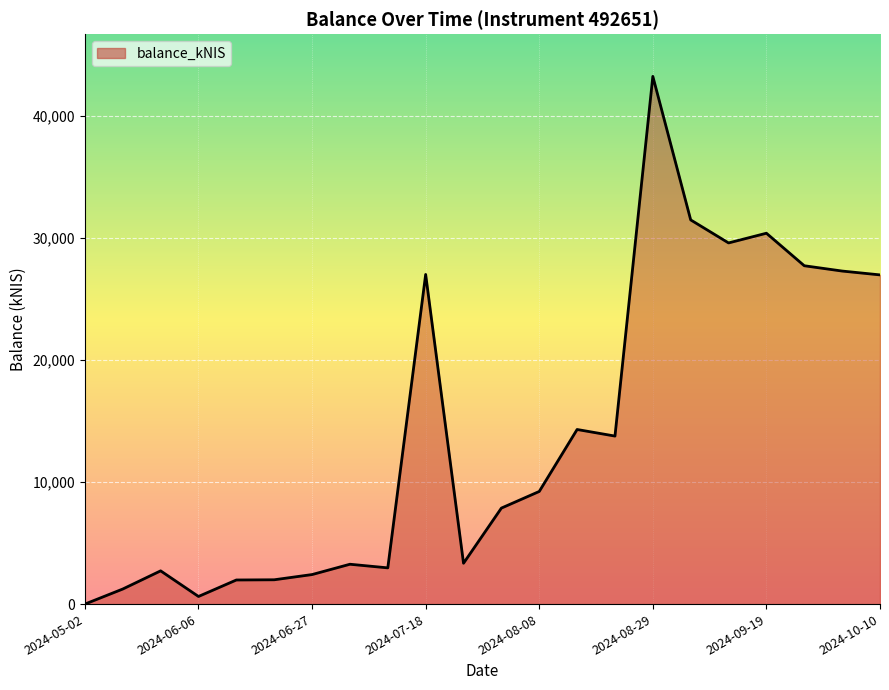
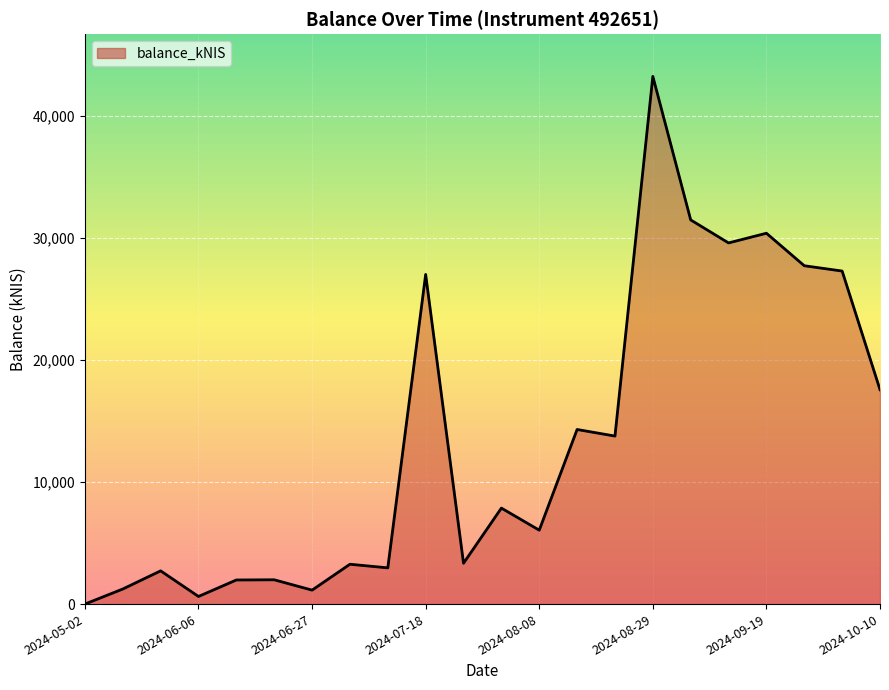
  {
    "2024-05-02": "0",
    "2024-06-06": "600",
-   "2024-06-27": "2,400",
+   "2024-06-27": "1,100",
    "2024-07-18": "27,000",
-   "2024-08-08": "9,200",
+   "2024-08-08": "6,100",
    "2024-08-29": "43,200",
    "2024-09-19": "30,400",
-   "2024-10-10": "27,000"
+   "2024-10-10": "17,600"
  }
